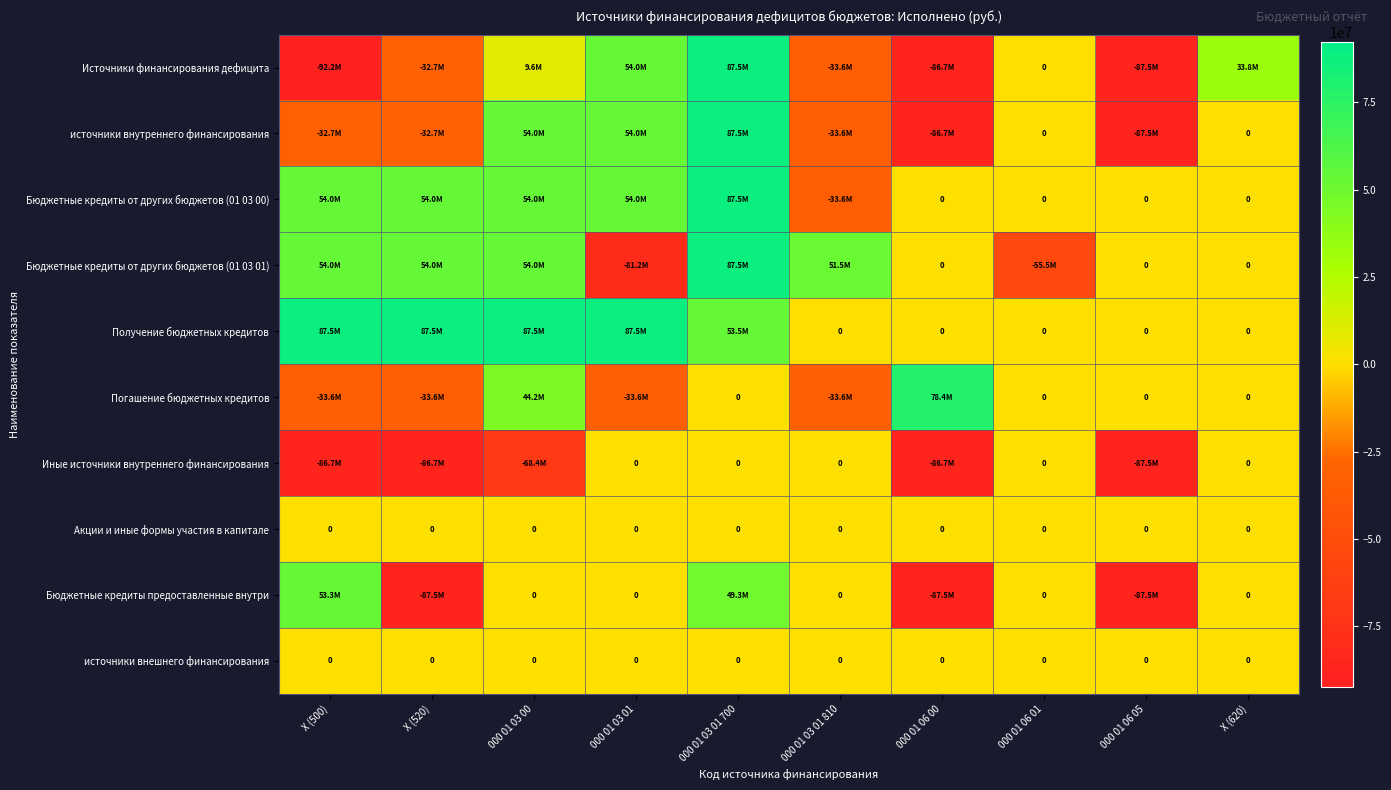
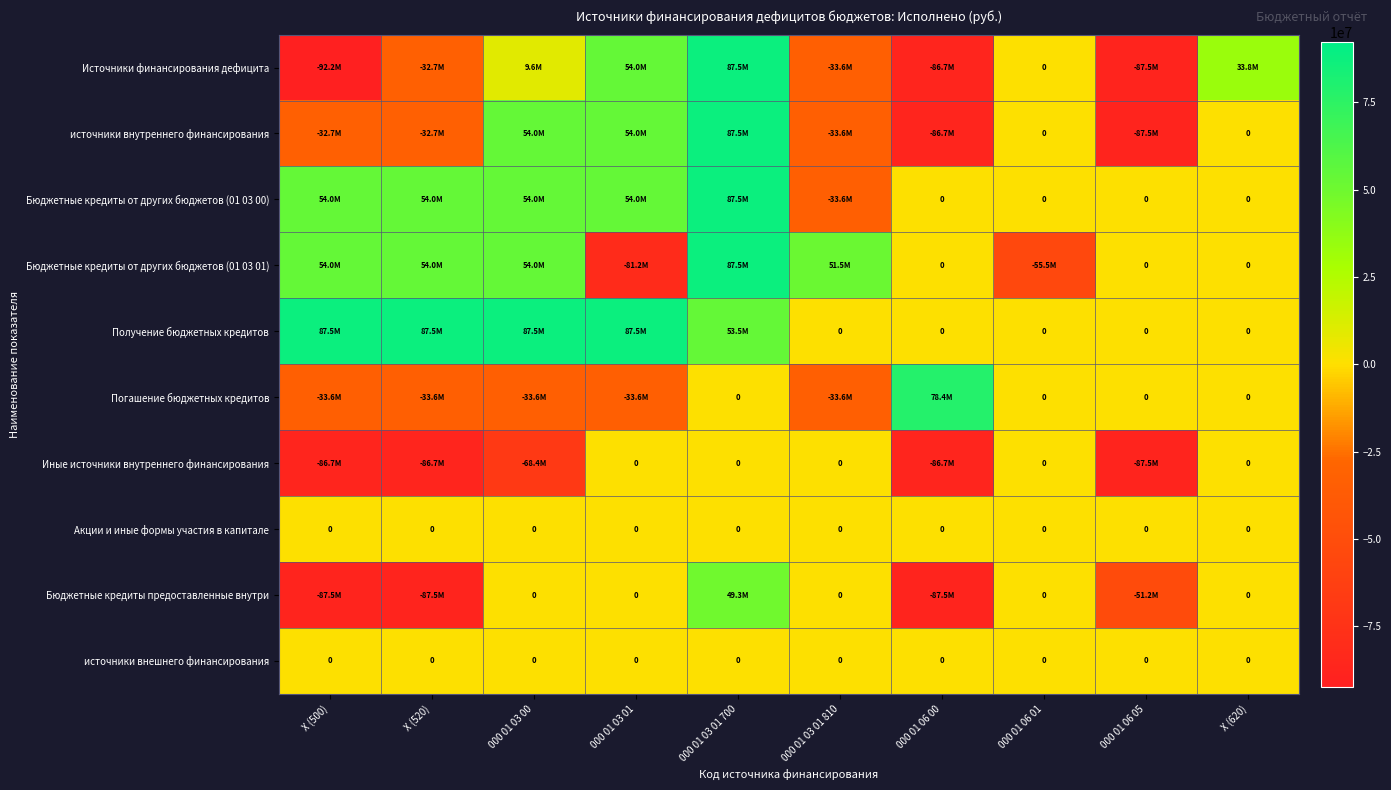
  {
    "Источники финансирования дефицита": {
      "X (500)": "-92.2M",
      "X (520)": "-32.7M",
      "000 01 03 00": "9.6M",
      "000 01 03 01": "54.0M",
      "000 01 03 01 700": "87.5M",
      "000 01 03 01 810": "-33.6M",
      "000 01 06 00": "-86.7M",
      "000 01 06 01": "0",
      "000 01 06 05": "-87.5M",
      "X (620)": "33.8M"
    },
    "источники внутреннего финансирования": {
      "X (500)": "-32.7M",
      "X (520)": "-32.7M",
      "000 01 03 00": "54.0M",
      "000 01 03 01": "54.0M",
      "000 01 03 01 700": "87.5M",
      "000 01 03 01 810": "-33.6M",
      "000 01 06 00": "-86.7M",
      "000 01 06 01": "0",
      "000 01 06 05": "-87.5M",
      "X (620)": "0"
    },
    "Бюджетные кредиты от других бюджетов (01 03 00)": {
      "X (500)": "54.0M",
      "X (520)": "54.0M",
      "000 01 03 00": "54.0M",
      "000 01 03 01": "54.0M",
      "000 01 03 01 700": "87.5M",
      "000 01 03 01 810": "-33.6M",
      "000 01 06 00": "0",
      "000 01 06 01": "0",
      "000 01 06 05": "0",
      "X (620)": "0"
    },
    "Бюджетные кредиты от других бюджетов (01 03 01)": {
      "X (500)": "54.0M",
      "X (520)": "54.0M",
      "000 01 03 00": "54.0M",
      "000 01 03 01": "-81.2M",
      "000 01 03 01 700": "87.5M",
      "000 01 03 01 810": "51.5M",
      "000 01 06 00": "0",
      "000 01 06 01": "-55.5M",
      "000 01 06 05": "0",
      "X (620)": "0"
    },
    "Получение бюджетных кредитов": {
      "X (500)": "87.5M",
      "X (520)": "87.5M",
      "000 01 03 00": "87.5M",
      "000 01 03 01": "87.5M",
      "000 01 03 01 700": "53.5M",
      "000 01 03 01 810": "0",
      "000 01 06 00": "0",
      "000 01 06 01": "0",
      "000 01 06 05": "0",
      "X (620)": "0"
    },
    "Погашение бюджетных кредитов": {
      "X (500)": "-33.6M",
      "X (520)": "-33.6M",
-     "000 01 03 00": "44.2M",
+     "000 01 03 00": "-33.6M",
      "000 01 03 01": "-33.6M",
      "000 01 03 01 700": "0",
      "000 01 03 01 810": "-33.6M",
      "000 01 06 00": "78.4M",
      "000 01 06 01": "0",
      "000 01 06 05": "0",
      "X (620)": "0"
    },
    "Иные источники внутреннего финансирования": {
      "X (500)": "-86.7M",
      "X (520)": "-86.7M",
      "000 01 03 00": "-68.4M",
      "000 01 03 01": "0",
      "000 01 03 01 700": "0",
      "000 01 03 01 810": "0",
      "000 01 06 00": "-86.7M",
      "000 01 06 01": "0",
      "000 01 06 05": "-87.5M",
      "X (620)": "0"
    },
    "Акции и иные формы участия в капитале": {
      "X (500)": "0",
      "X (520)": "0",
      "000 01 03 00": "0",
      "000 01 03 01": "0",
      "000 01 03 01 700": "0",
      "000 01 03 01 810": "0",
      "000 01 06 00": "0",
      "000 01 06 01": "0",
      "000 01 06 05": "0",
      "X (620)": "0"
    },
    "Бюджетные кредиты предоставленные внутри": {
-     "X (500)": "53.3M",
+     "X (500)": "-87.5M",
      "X (520)": "-87.5M",
      "000 01 03 00": "0",
      "000 01 03 01": "0",
      "000 01 03 01 700": "49.3M",
      "000 01 03 01 810": "0",
      "000 01 06 00": "-87.5M",
      "000 01 06 01": "0",
-     "000 01 06 05": "-87.5M",
+     "000 01 06 05": "-51.2M",
      "X (620)": "0"
    },
    "источники внешнего финансирования": {
      "X (500)": "0",
      "X (520)": "0",
      "000 01 03 00": "0",
      "000 01 03 01": "0",
      "000 01 03 01 700": "0",
      "000 01 03 01 810": "0",
      "000 01 06 00": "0",
      "000 01 06 01": "0",
      "000 01 06 05": "0",
      "X (620)": "0"
    }
  }
